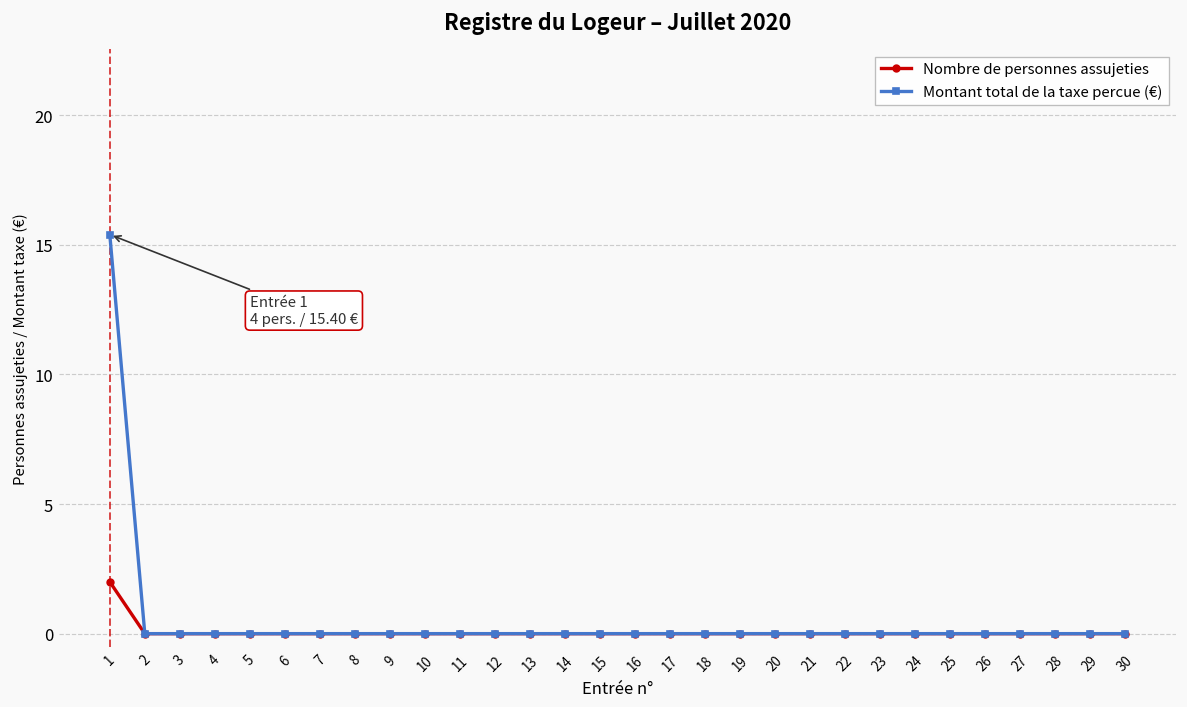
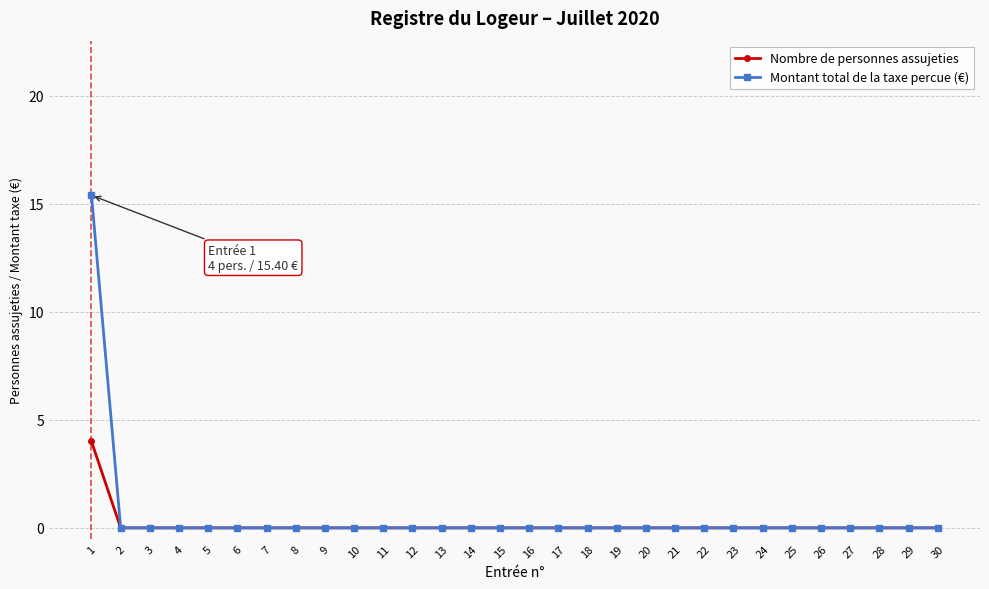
  {
    "Nombre de personnes assujeties": {
-     "1": 2
+     "1": 4
    }
  }
